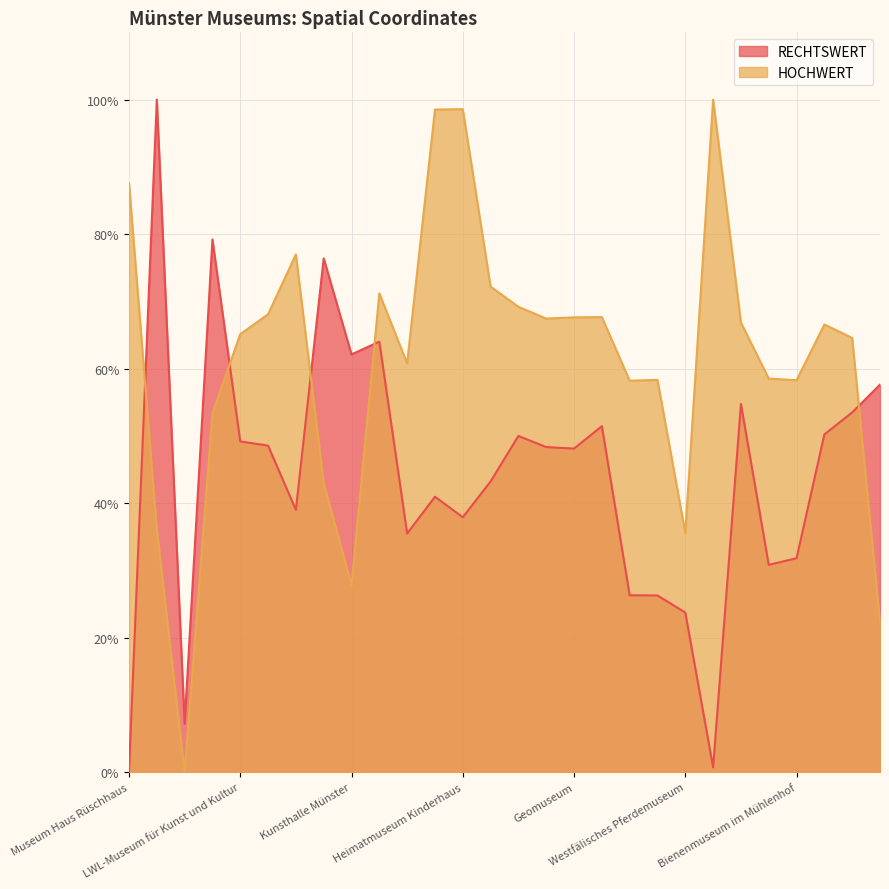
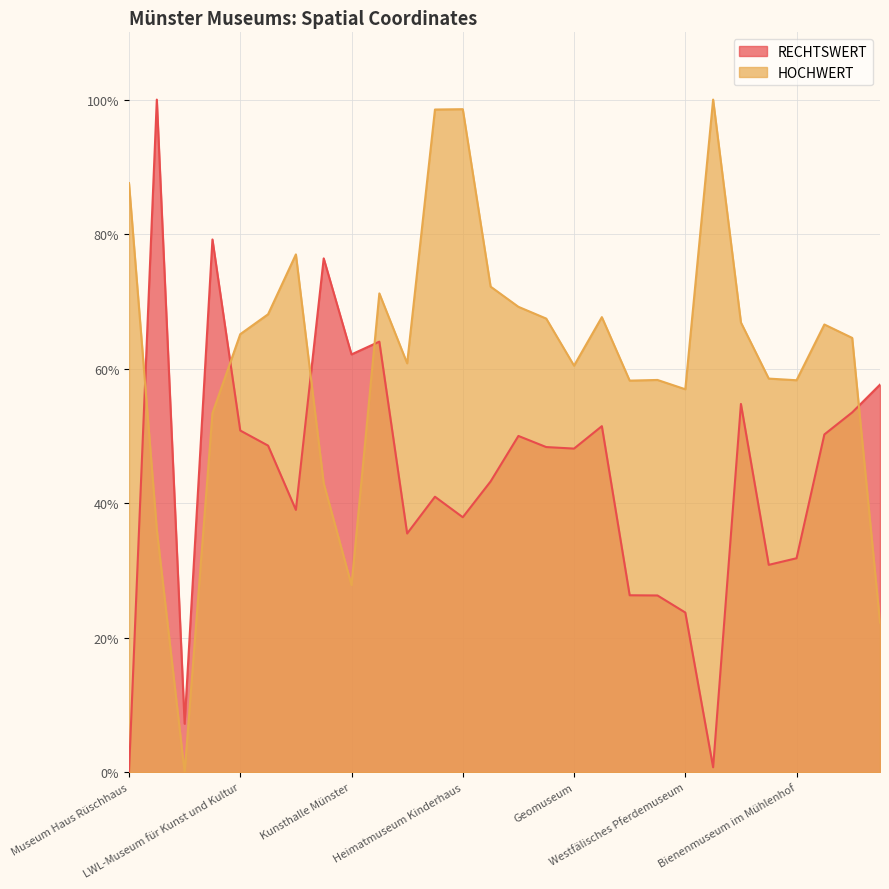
  {
    "RECHTSWERT": {
      "Museum Haus Rüschhaus": "0%",
-     "LWL-Museum für Kunst und Kultur": "49%",
+     "LWL-Museum für Kunst und Kultur": "51%",
      "Kunsthalle Münster": "62%",
      "Heimatmuseum Kinderhaus": "38%",
      "Geomuseum": "48%",
      "Westfälisches Pferdemuseum": "24%",
      "Bienenmuseum im Mühlenhof": "32%"
    },
    "HOCHWERT": {
      "Museum Haus Rüschhaus": "88%",
      "LWL-Museum für Kunst und Kultur": "65%",
      "Kunsthalle Münster": "28%",
      "Heimatmuseum Kinderhaus": "99%",
-     "Geomuseum": "68%",
-     "Westfälisches Pferdemuseum": "36%",
+     "Geomuseum": "60%",
+     "Westfälisches Pferdemuseum": "57%",
      "Bienenmuseum im Mühlenhof": "58%"
    }
  }
